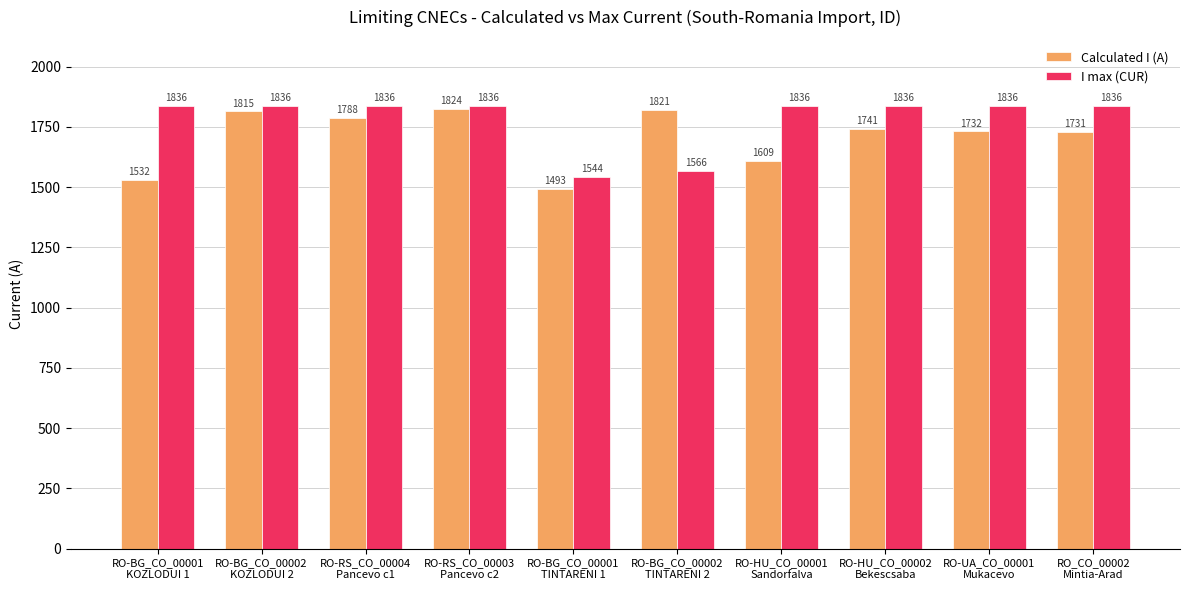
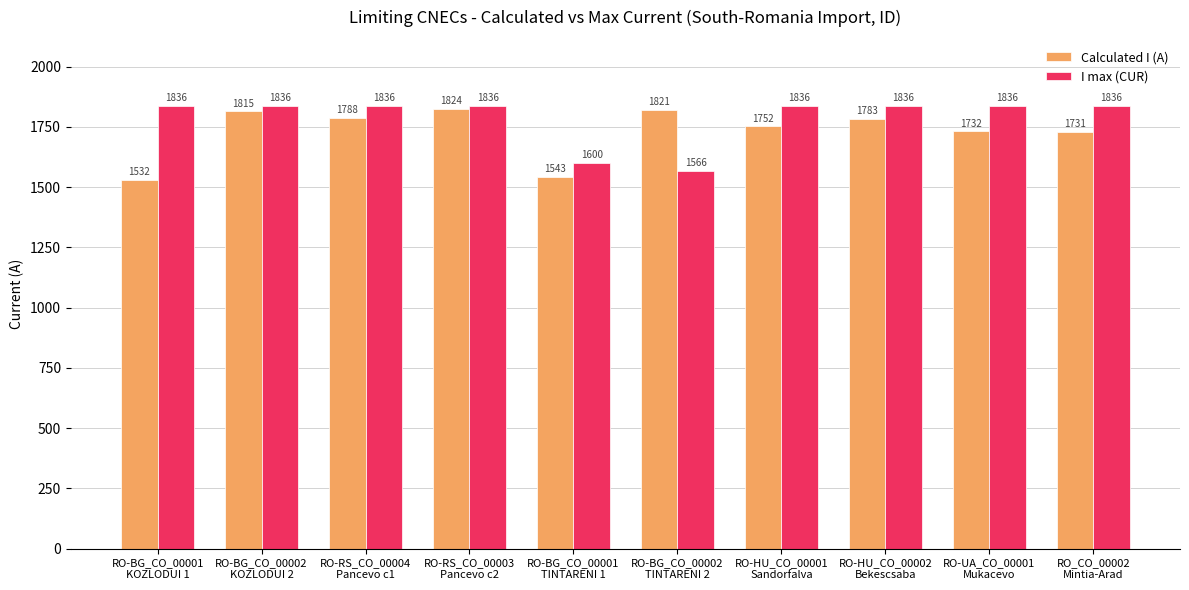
  {
    "Calculated I (A)": {
      "RO-BG_CO_00001 KOZLODUI 1": 1532,
      "RO-BG_CO_00002 KOZLODUI 2": 1815,
      "RO-RS_CO_00004 Pancevo c1": 1788,
      "RO-RS_CO_00003 Pancevo c2": 1824,
-     "RO-BG_CO_00001 TINTARENI 1": 1493,
+     "RO-BG_CO_00001 TINTARENI 1": 1543,
      "RO-BG_CO_00002 TINTARENI 2": 1821,
-     "RO-HU_CO_00001 Sandorfalva": 1609,
-     "RO-HU_CO_00002 Bekescsaba": 1741,
+     "RO-HU_CO_00001 Sandorfalva": 1752,
+     "RO-HU_CO_00002 Bekescsaba": 1783,
      "RO-UA_CO_00001 Mukacevo": 1732,
      "RO_CO_00002 Mintia-Arad": 1731
    },
    "I max (CUR)": {
      "RO-BG_CO_00001 KOZLODUI 1": 1836,
      "RO-BG_CO_00002 KOZLODUI 2": 1836,
      "RO-RS_CO_00004 Pancevo c1": 1836,
      "RO-RS_CO_00003 Pancevo c2": 1836,
-     "RO-BG_CO_00001 TINTARENI 1": 1544,
+     "RO-BG_CO_00001 TINTARENI 1": 1600,
      "RO-BG_CO_00002 TINTARENI 2": 1566,
      "RO-HU_CO_00001 Sandorfalva": 1836,
      "RO-HU_CO_00002 Bekescsaba": 1836,
      "RO-UA_CO_00001 Mukacevo": 1836,
      "RO_CO_00002 Mintia-Arad": 1836
    }
  }
